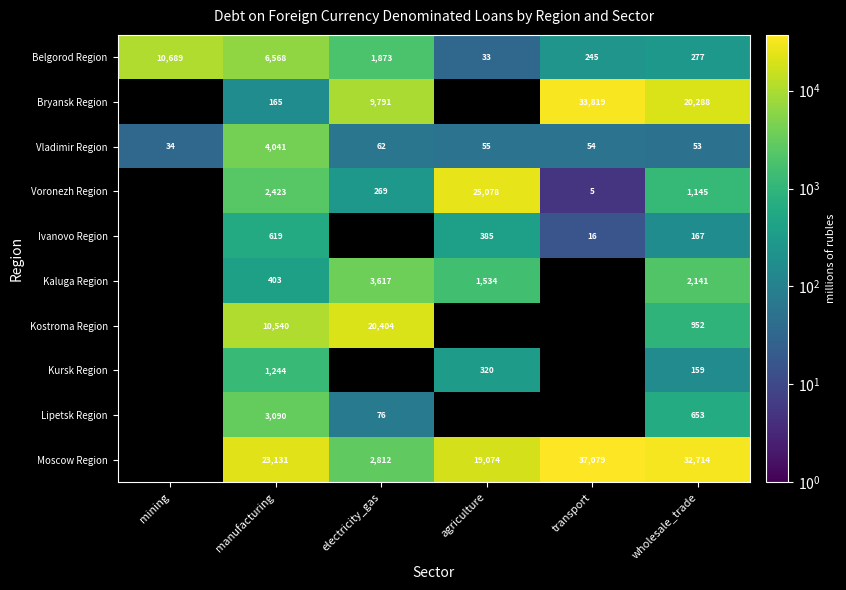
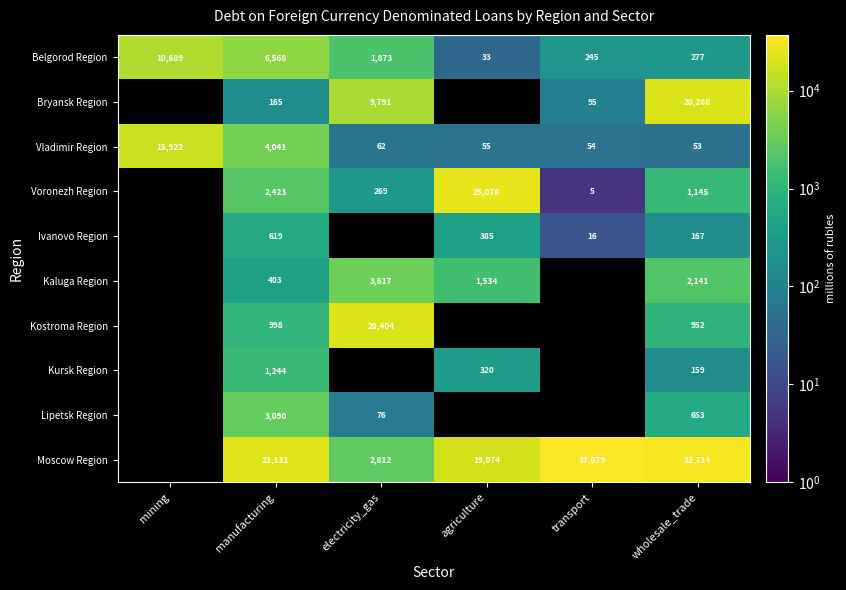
  {
    "Belgorod Region": {
      "mining": "10,689",
      "manufacturing": "6,568",
      "electricity_gas": "1,873",
      "agriculture": "33",
      "transport": "245",
      "wholesale_trade": "277"
    },
    "Bryansk Region": {
      "manufacturing": "165",
      "electricity_gas": "9,791",
-     "transport": "33,819",
+     "transport": "95",
      "wholesale_trade": "20,288"
    },
    "Vladimir Region": {
-     "mining": "34",
+     "mining": "15,922",
      "manufacturing": "4,041",
      "electricity_gas": "62",
      "agriculture": "55",
      "transport": "54",
      "wholesale_trade": "53"
    },
    "Voronezh Region": {
      "manufacturing": "2,423",
      "electricity_gas": "269",
      "agriculture": "25,078",
      "transport": "5",
      "wholesale_trade": "1,145"
    },
    "Ivanovo Region": {
      "manufacturing": "619",
      "agriculture": "385",
      "transport": "16",
      "wholesale_trade": "167"
    },
    "Kaluga Region": {
      "manufacturing": "403",
      "electricity_gas": "3,617",
      "agriculture": "1,534",
      "wholesale_trade": "2,141"
    },
    "Kostroma Region": {
-     "manufacturing": "10,540",
+     "manufacturing": "998",
      "electricity_gas": "20,404",
      "wholesale_trade": "952"
    },
    "Kursk Region": {
      "manufacturing": "1,244",
      "agriculture": "320",
      "wholesale_trade": "159"
    },
    "Lipetsk Region": {
      "manufacturing": "3,090",
      "electricity_gas": "76",
      "wholesale_trade": "653"
    },
    "Moscow Region": {
      "manufacturing": "23,131",
      "electricity_gas": "2,812",
      "agriculture": "19,074",
      "transport": "37,079",
      "wholesale_trade": "32,714"
    }
  }
